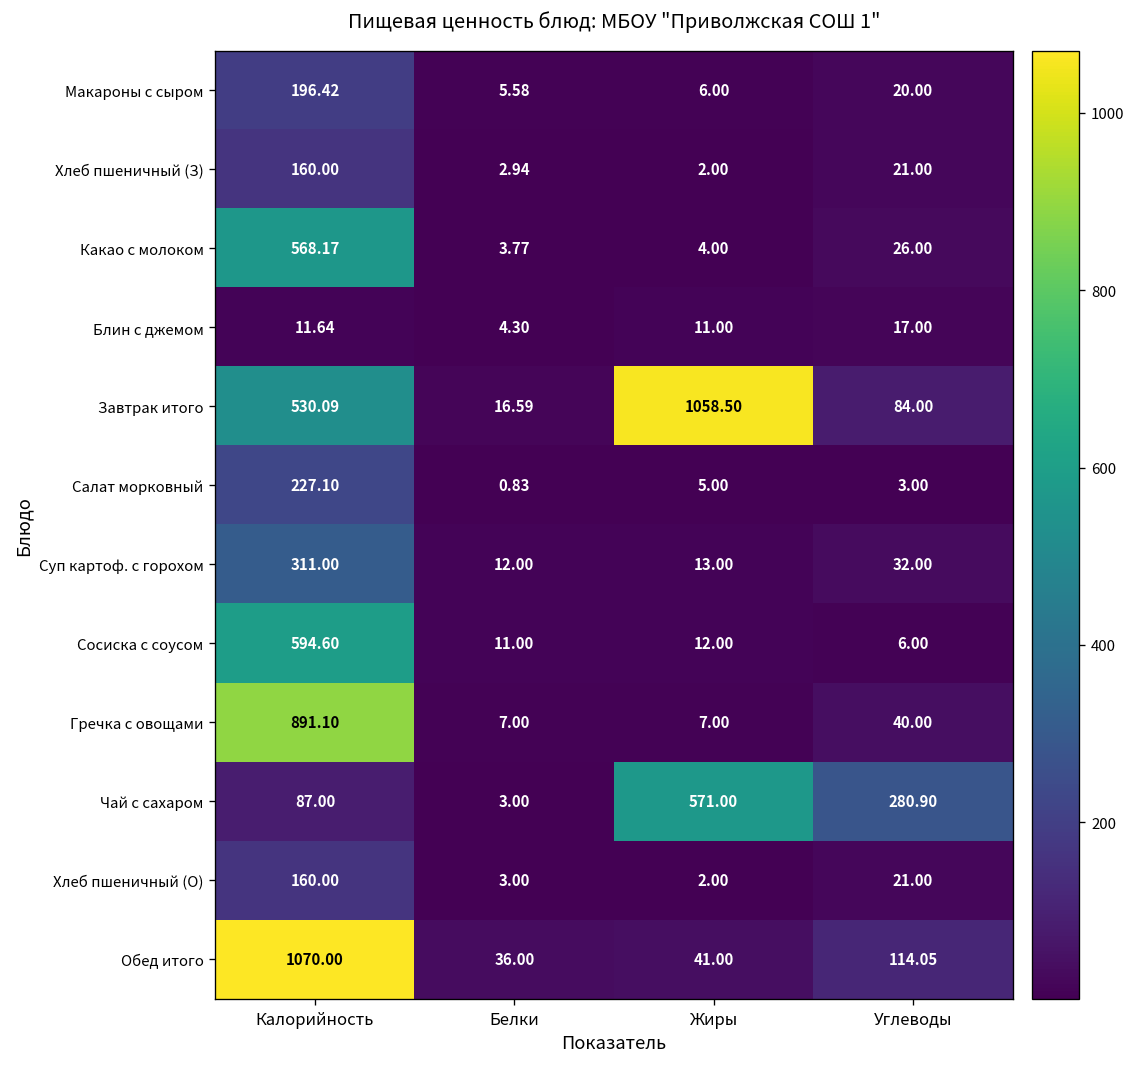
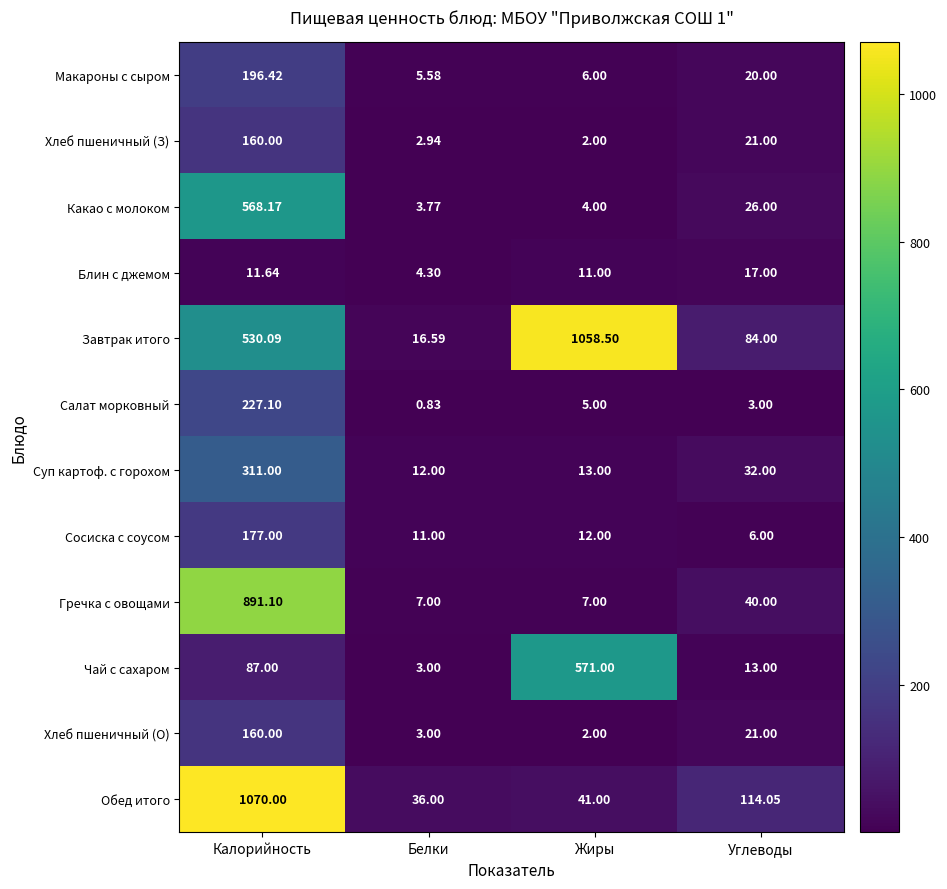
  {
    "Макароны с сыром": {
      "Калорийность": 196.42,
      "Белки": 5.58,
      "Жиры": 6.00,
      "Углеводы": 20.00
    },
    "Хлеб пшеничный (З)": {
      "Калорийность": 160.00,
      "Белки": 2.94,
      "Жиры": 2.00,
      "Углеводы": 21.00
    },
    "Какао с молоком": {
      "Калорийность": 568.17,
      "Белки": 3.77,
      "Жиры": 4.00,
      "Углеводы": 26.00
    },
    "Блин с джемом": {
      "Калорийность": 11.64,
      "Белки": 4.30,
      "Жиры": 11.00,
      "Углеводы": 17.00
    },
    "Завтрак итого": {
      "Калорийность": 530.09,
      "Белки": 16.59,
      "Жиры": 1058.50,
      "Углеводы": 84.00
    },
    "Салат морковный": {
      "Калорийность": 227.10,
      "Белки": 0.83,
      "Жиры": 5.00,
      "Углеводы": 3.00
    },
    "Суп картоф. с горохом": {
      "Калорийность": 311.00,
      "Белки": 12.00,
      "Жиры": 13.00,
      "Углеводы": 32.00
    },
    "Сосиска с соусом": {
-     "Калорийность": 594.60,
+     "Калорийность": 177.00,
      "Белки": 11.00,
      "Жиры": 12.00,
      "Углеводы": 6.00
    },
    "Гречка с овощами": {
      "Калорийность": 891.10,
      "Белки": 7.00,
      "Жиры": 7.00,
      "Углеводы": 40.00
    },
    "Чай с сахаром": {
      "Калорийность": 87.00,
      "Белки": 3.00,
      "Жиры": 571.00,
-     "Углеводы": 280.90
+     "Углеводы": 13.00
    },
    "Хлеб пшеничный (О)": {
      "Калорийность": 160.00,
      "Белки": 3.00,
      "Жиры": 2.00,
      "Углеводы": 21.00
    },
    "Обед итого": {
      "Калорийность": 1070.00,
      "Белки": 36.00,
      "Жиры": 41.00,
      "Углеводы": 114.05
    }
  }
